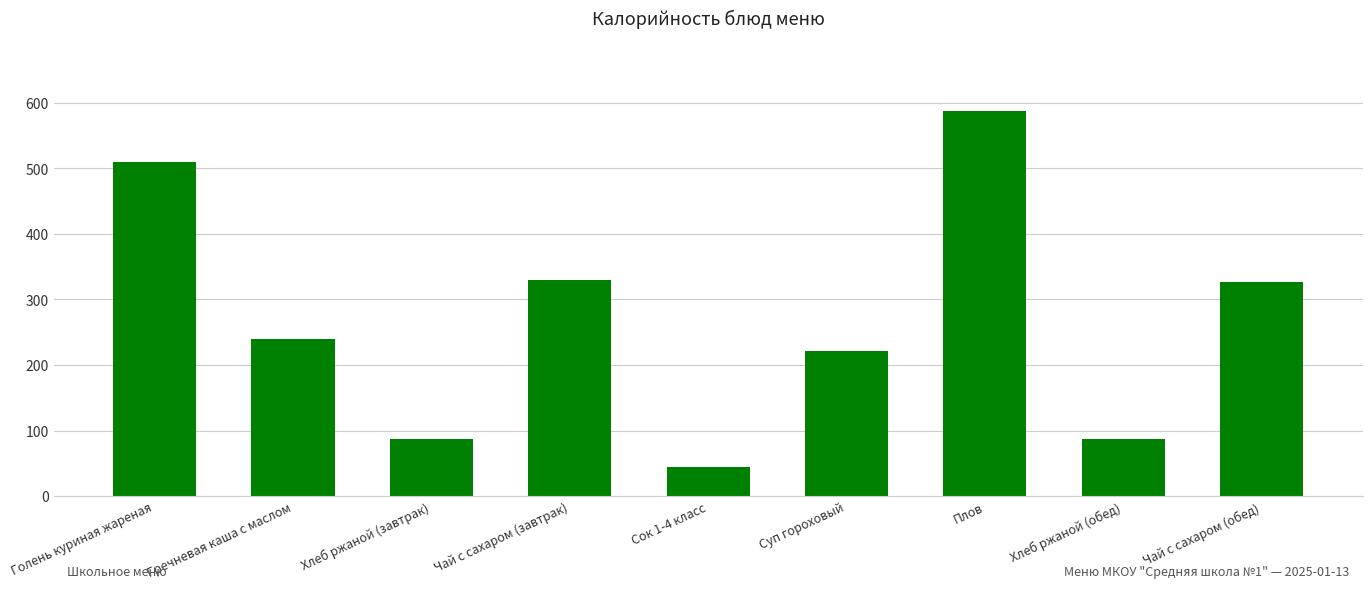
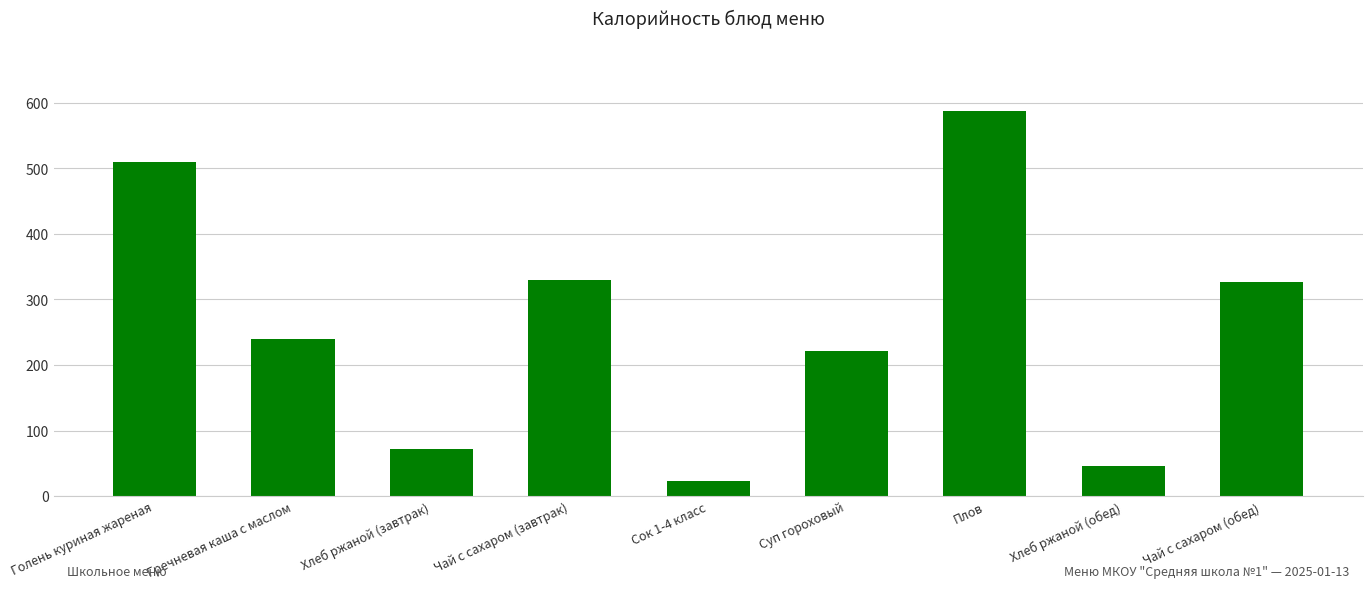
  {
    "Голень куриная жареная": 510,
    "Гречневая каша с маслом": 240,
-   "Хлеб ржаной (завтрак)": 90,
+   "Хлеб ржаной (завтрак)": 70,
    "Чай с сахаром (завтрак)": 330,
-   "Сок 1-4 класс": 50,
+   "Сок 1-4 класс": 20,
    "Суп гороховый": 220,
    "Плов": 590,
-   "Хлеб ржаной (обед)": 90,
+   "Хлеб ржаной (обед)": 50,
    "Чай с сахаром (обед)": 330
  }
